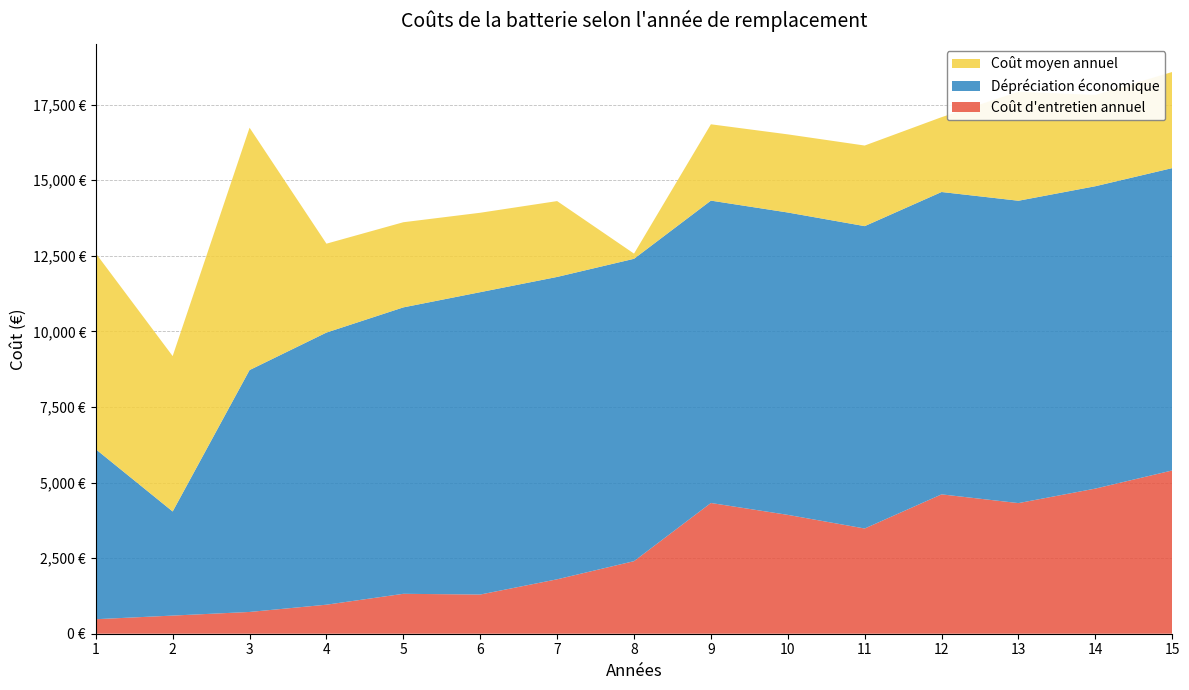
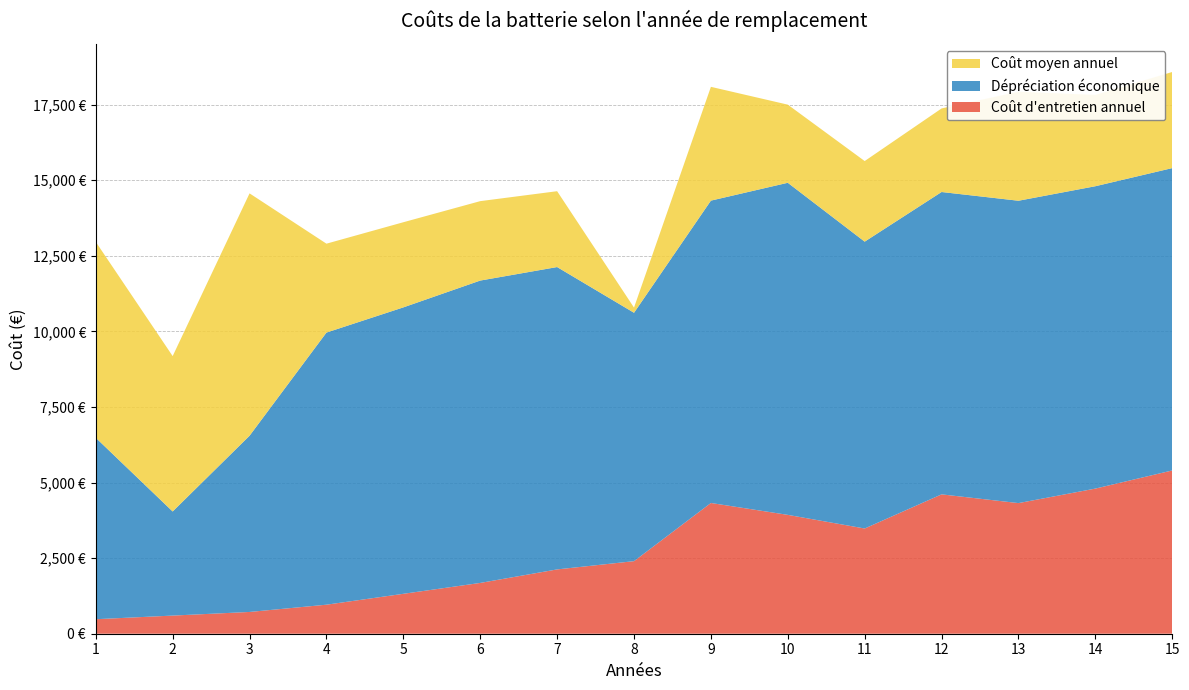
  {
    "Coût d'entretien annuel": {
      "1": "500 €",
      "2": "600 €",
      "3": "700 €",
      "4": "1,000 €",
      "5": "1,300 €",
-     "6": "1,300 €",
-     "7": "1,800 €",
+     "6": "1,700 €",
+     "7": "2,100 €",
      "8": "2,400 €",
      "9": "4,300 €",
      "10": "3,900 €",
      "11": "3,500 €",
      "12": "4,600 €",
      "13": "4,300 €",
      "14": "4,800 €",
      "15": "5,400 €"
    },
    "Dépréciation économique": {
-     "1": "5,600 €",
+     "1": "6,000 €",
      "2": "3,400 €",
-     "3": "8,000 €",
+     "3": "5,800 €",
      "4": "9,000 €",
      "5": "9,500 €",
      "6": "10,000 €",
      "7": "10,000 €",
-     "8": "10,000 €",
+     "8": "8,200 €",
      "9": "10,000 €",
-     "10": "10,000 €",
-     "11": "10,000 €",
+     "10": "11,000 €",
+     "11": "9,500 €",
      "12": "10,000 €",
      "13": "10,000 €",
      "14": "10,000 €",
      "15": "10,000 €"
    },
    "Coût moyen annuel": {
      "1": "6,500 €",
      "2": "5,100 €",
      "3": "8,000 €",
      "4": "2,900 €",
      "5": "2,800 €",
      "6": "2,600 €",
      "7": "2,500 €",
      "8": "200 €",
-     "9": "2,500 €",
+     "9": "3,800 €",
      "10": "2,600 €",
      "11": "2,700 €",
-     "12": "2,500 €",
+     "12": "2,800 €",
      "15": "3,200 €"
    }
  }
